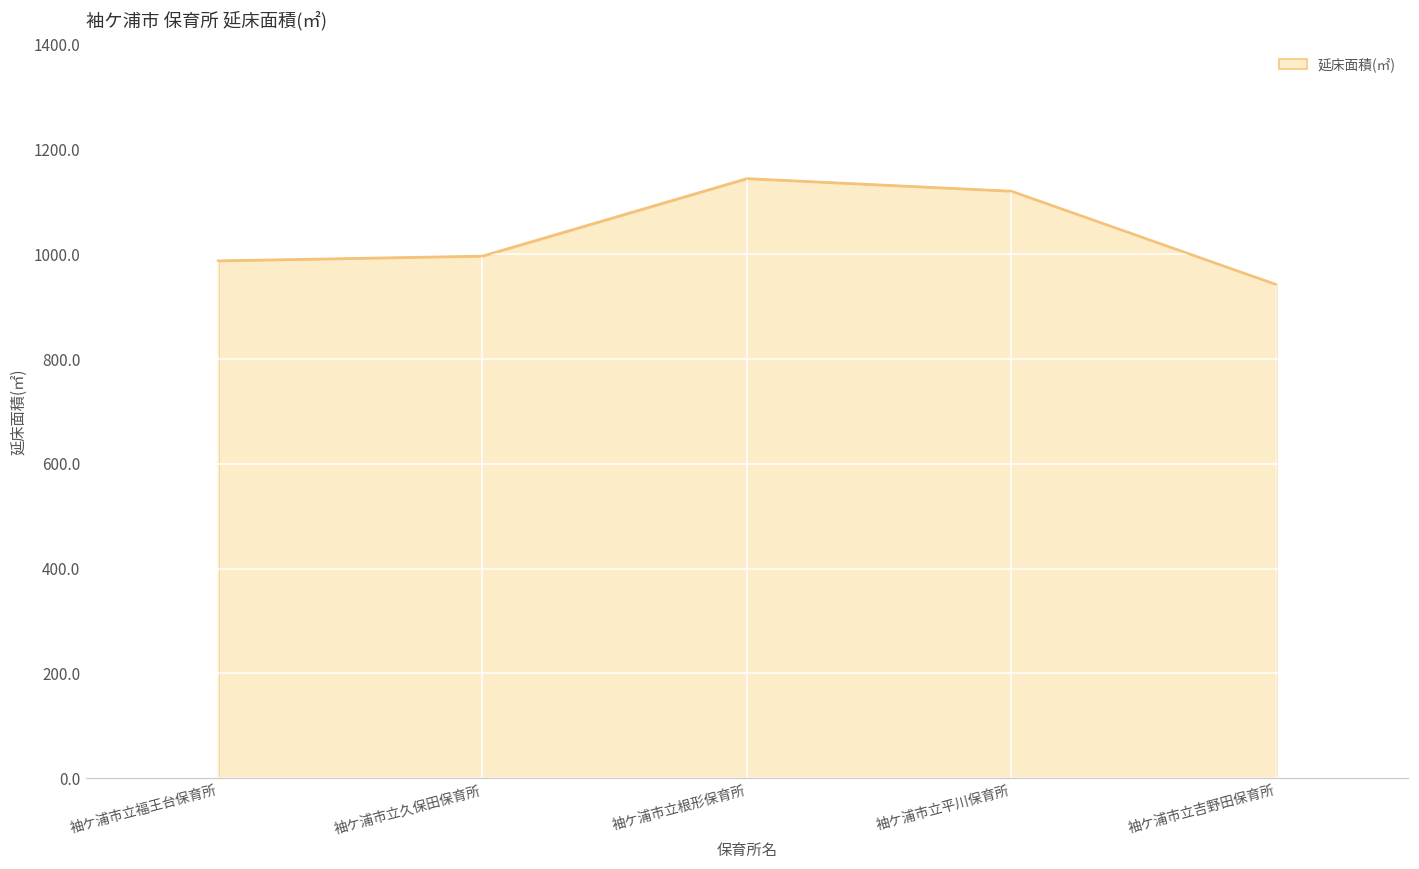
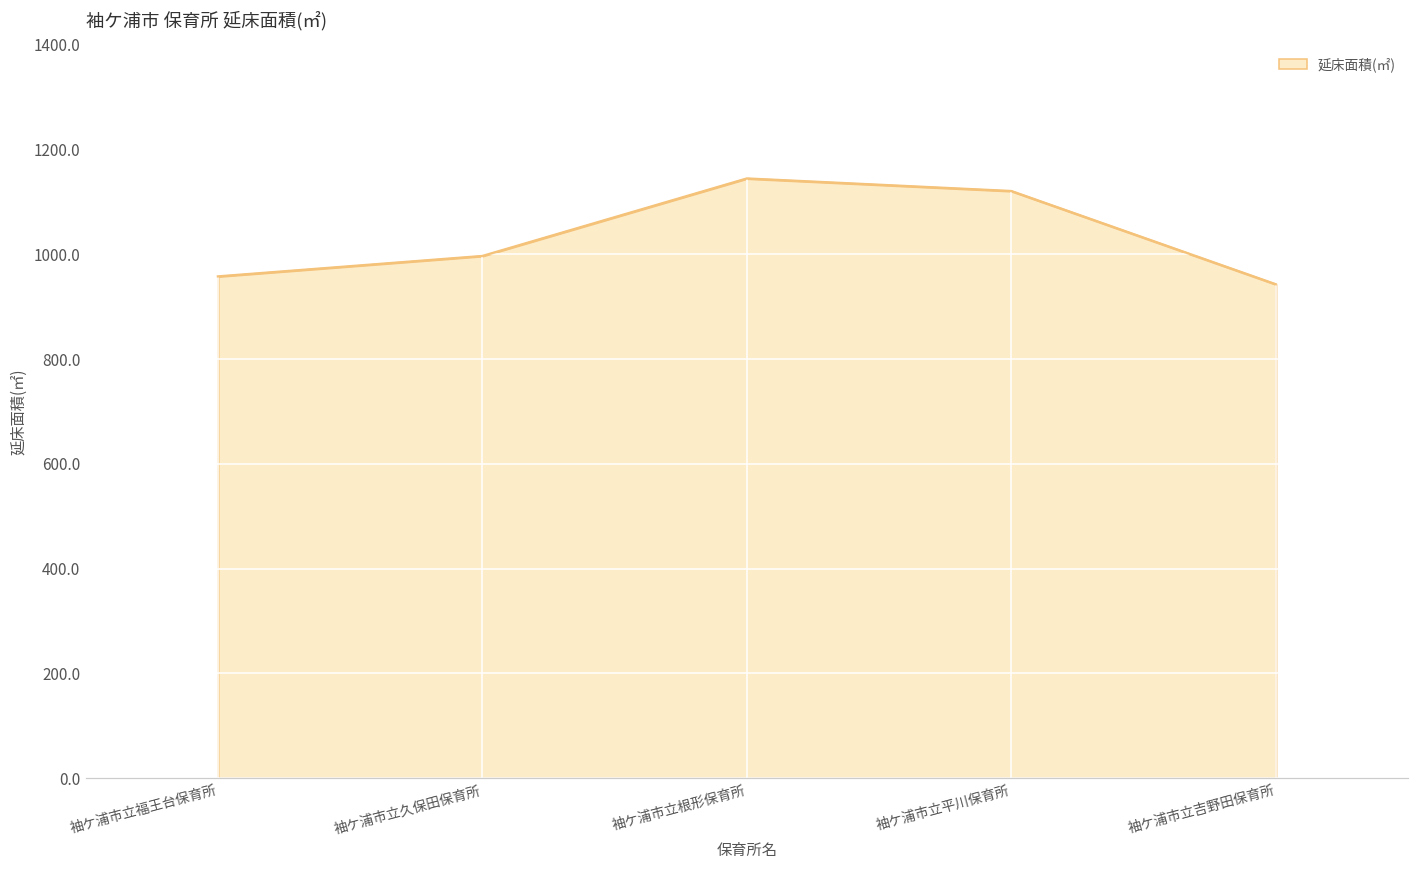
  {
-   "袖ケ浦市立福王台保育所": 990,
+   "袖ケ浦市立福王台保育所": 960,
    "袖ケ浦市立久保田保育所": 1000,
    "袖ケ浦市立根形保育所": 1150,
    "袖ケ浦市立平川保育所": 1120,
    "袖ケ浦市立吉野田保育所": 940
  }
